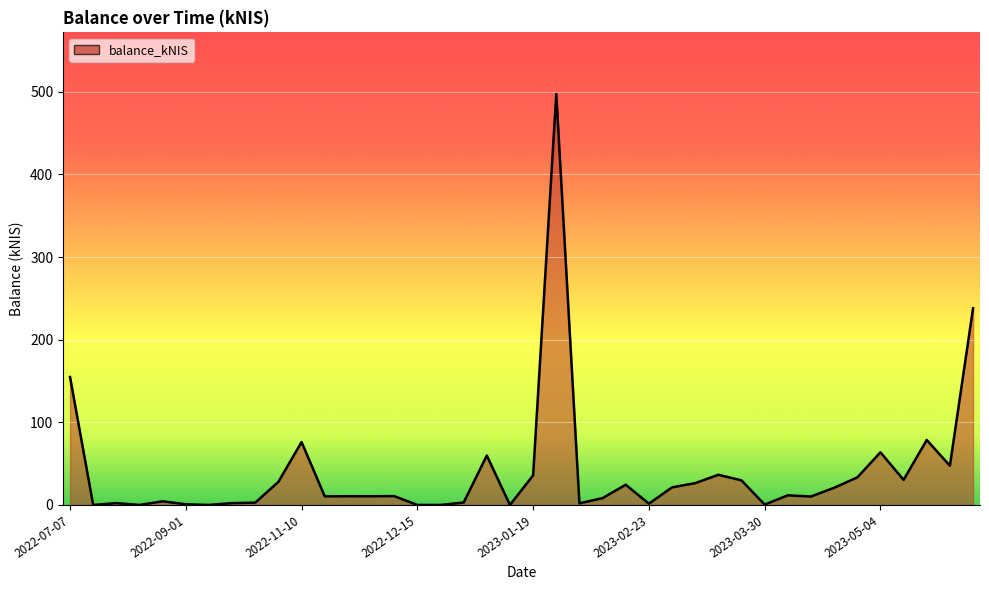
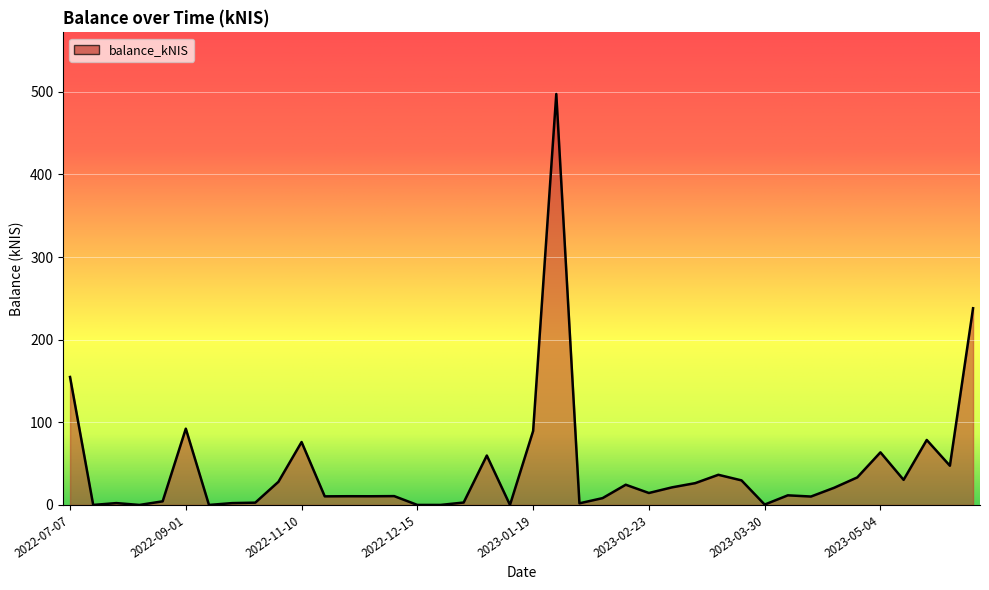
  {
    "2022-07-07": 150,
-   "2022-09-01": 0,
+   "2022-09-01": 90,
    "2022-11-10": 80,
    "2022-12-15": 0,
-   "2023-01-19": 40,
-   "2023-02-23": 0,
+   "2023-01-19": 90,
+   "2023-02-23": 10,
    "2023-03-30": 0,
    "2023-05-04": 60
  }
